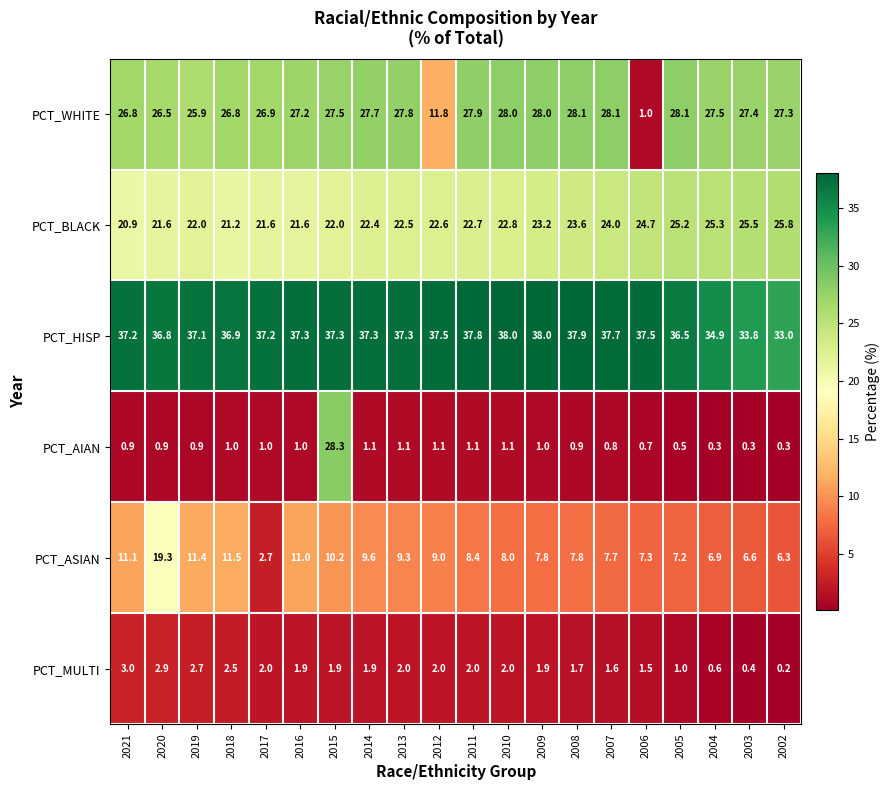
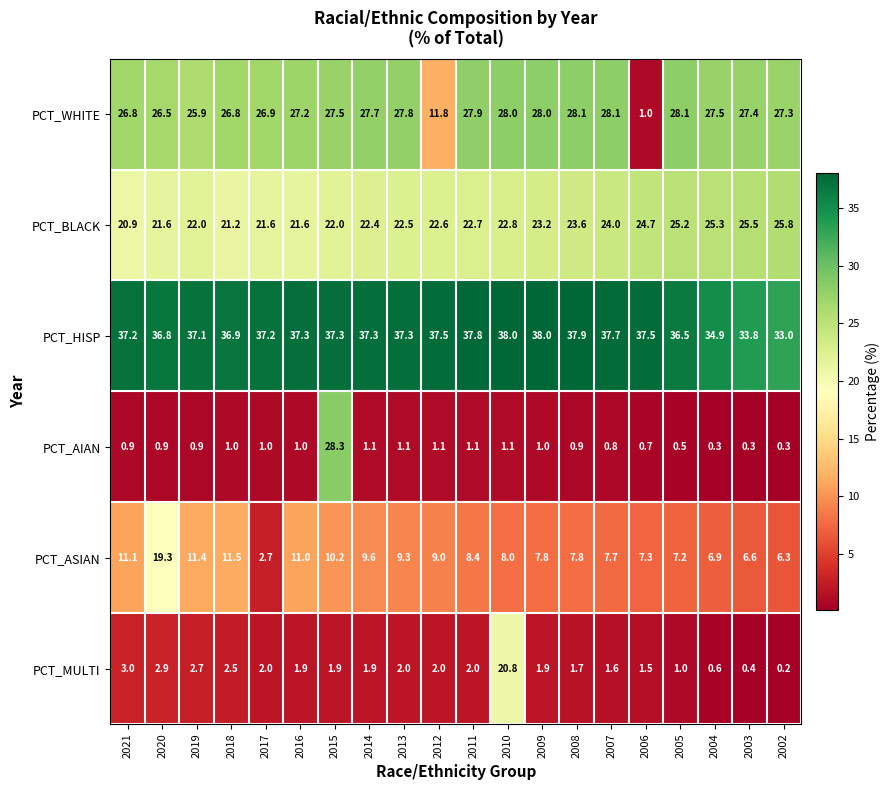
  {
    "PCT_WHITE": {
      "2021": 26.8,
      "2020": 26.5,
      "2019": 25.9,
      "2018": 26.8,
      "2017": 26.9,
      "2016": 27.2,
      "2015": 27.5,
      "2014": 27.7,
      "2013": 27.8,
      "2012": 11.8,
      "2011": 27.9,
      "2010": 28.0,
      "2009": 28.0,
      "2008": 28.1,
      "2007": 28.1,
      "2006": 1.0,
      "2005": 28.1,
      "2004": 27.5,
      "2003": 27.4,
      "2002": 27.3
    },
    "PCT_BLACK": {
      "2021": 20.9,
      "2020": 21.6,
      "2019": 22.0,
      "2018": 21.2,
      "2017": 21.6,
      "2016": 21.6,
      "2015": 22.0,
      "2014": 22.4,
      "2013": 22.5,
      "2012": 22.6,
      "2011": 22.7,
      "2010": 22.8,
      "2009": 23.2,
      "2008": 23.6,
      "2007": 24.0,
      "2006": 24.7,
      "2005": 25.2,
      "2004": 25.3,
      "2003": 25.5,
      "2002": 25.8
    },
    "PCT_HISP": {
      "2021": 37.2,
      "2020": 36.8,
      "2019": 37.1,
      "2018": 36.9,
      "2017": 37.2,
      "2016": 37.3,
      "2015": 37.3,
      "2014": 37.3,
      "2013": 37.3,
      "2012": 37.5,
      "2011": 37.8,
      "2010": 38.0,
      "2009": 38.0,
      "2008": 37.9,
      "2007": 37.7,
      "2006": 37.5,
      "2005": 36.5,
      "2004": 34.9,
      "2003": 33.8,
      "2002": 33.0
    },
    "PCT_AIAN": {
      "2021": 0.9,
      "2020": 0.9,
      "2019": 0.9,
      "2018": 1.0,
      "2017": 1.0,
      "2016": 1.0,
      "2015": 28.3,
      "2014": 1.1,
      "2013": 1.1,
      "2012": 1.1,
      "2011": 1.1,
      "2010": 1.1,
      "2009": 1.0,
      "2008": 0.9,
      "2007": 0.8,
      "2006": 0.7,
      "2005": 0.5,
      "2004": 0.3,
      "2003": 0.3,
      "2002": 0.3
    },
    "PCT_ASIAN": {
      "2021": 11.1,
      "2020": 19.3,
      "2019": 11.4,
      "2018": 11.5,
      "2017": 2.7,
      "2016": 11.0,
      "2015": 10.2,
      "2014": 9.6,
      "2013": 9.3,
      "2012": 9.0,
      "2011": 8.4,
      "2010": 8.0,
      "2009": 7.8,
      "2008": 7.8,
      "2007": 7.7,
      "2006": 7.3,
      "2005": 7.2,
      "2004": 6.9,
      "2003": 6.6,
      "2002": 6.3
    },
    "PCT_MULTI": {
      "2021": 3.0,
      "2020": 2.9,
      "2019": 2.7,
      "2018": 2.5,
      "2017": 2.0,
      "2016": 1.9,
      "2015": 1.9,
      "2014": 1.9,
      "2013": 2.0,
      "2012": 2.0,
      "2011": 2.0,
-     "2010": 2.0,
+     "2010": 20.8,
      "2009": 1.9,
      "2008": 1.7,
      "2007": 1.6,
      "2006": 1.5,
      "2005": 1.0,
      "2004": 0.6,
      "2003": 0.4,
      "2002": 0.2
    }
  }
